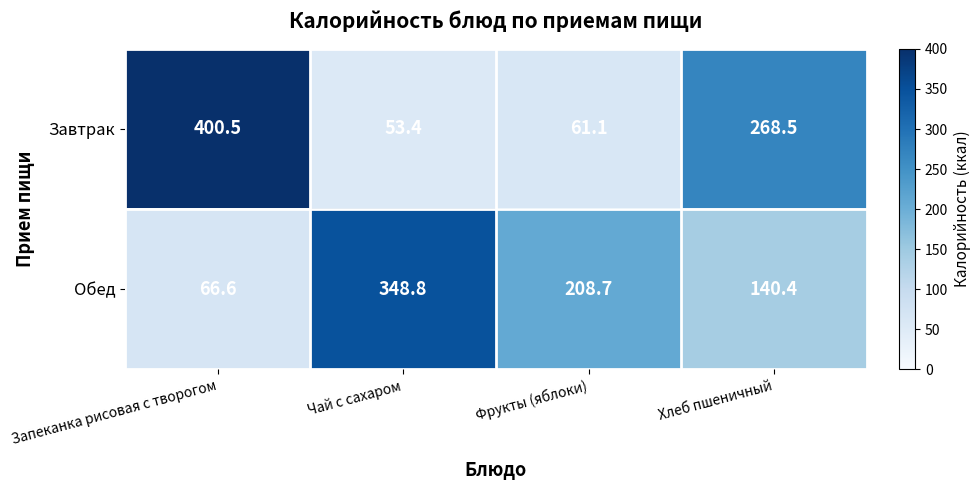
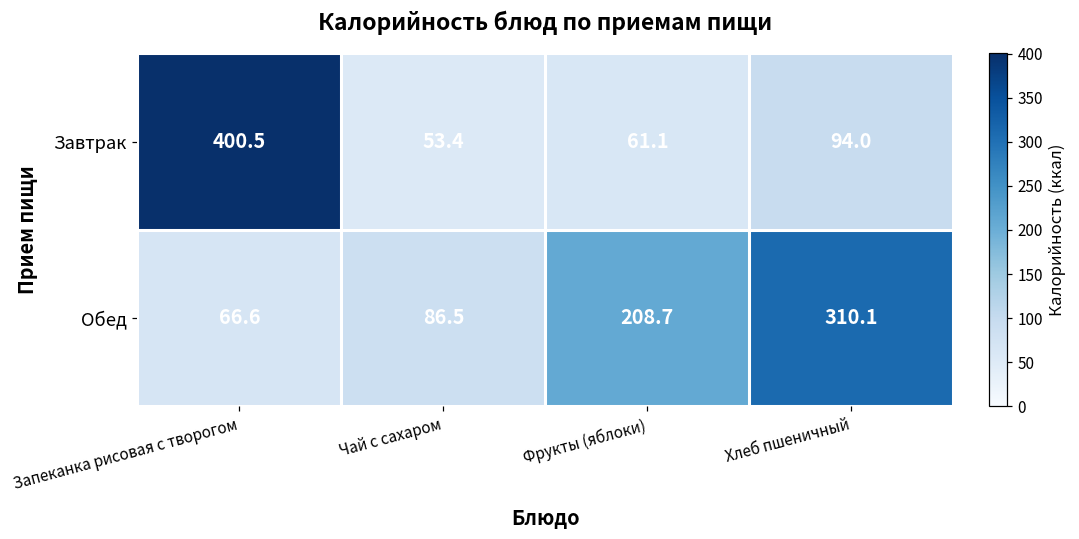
  {
    "Завтрак": {
      "Запеканка рисовая с творогом": 400.5,
-     "Хлеб пшеничный": 268.5
+     "Хлеб пшеничный": 94.0
    },
    "Обед": {
-     "Чай с сахаром": 348.8,
+     "Чай с сахаром": 86.5,
      "Фрукты (яблоки)": 208.7,
-     "Хлеб пшеничный": 140.4
+     "Хлеб пшеничный": 310.1
    }
  }
